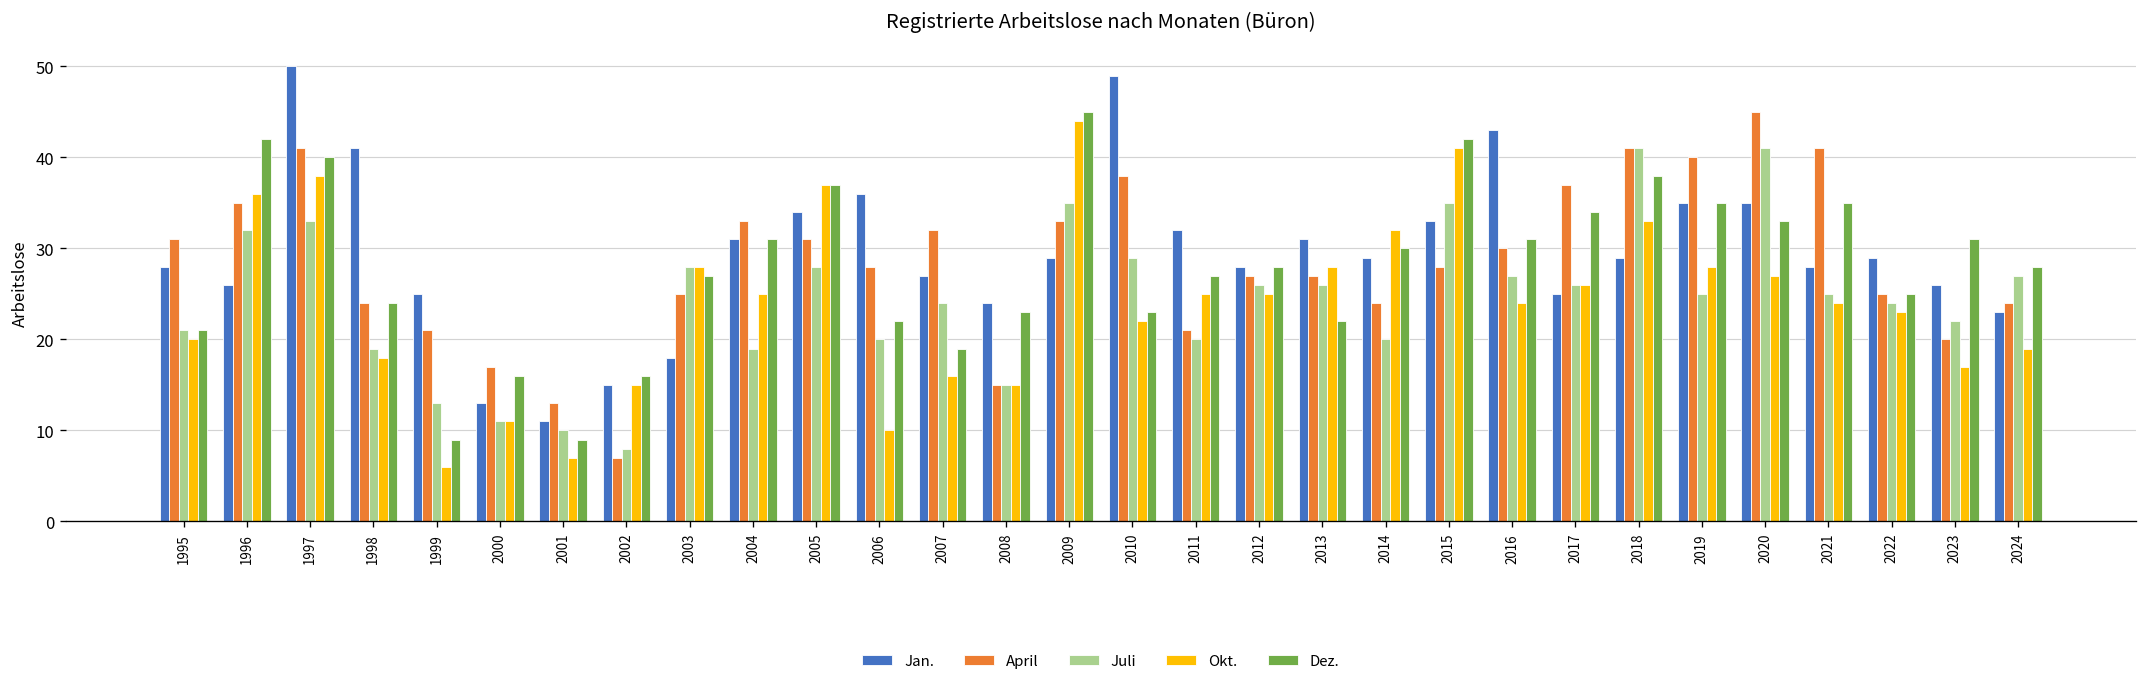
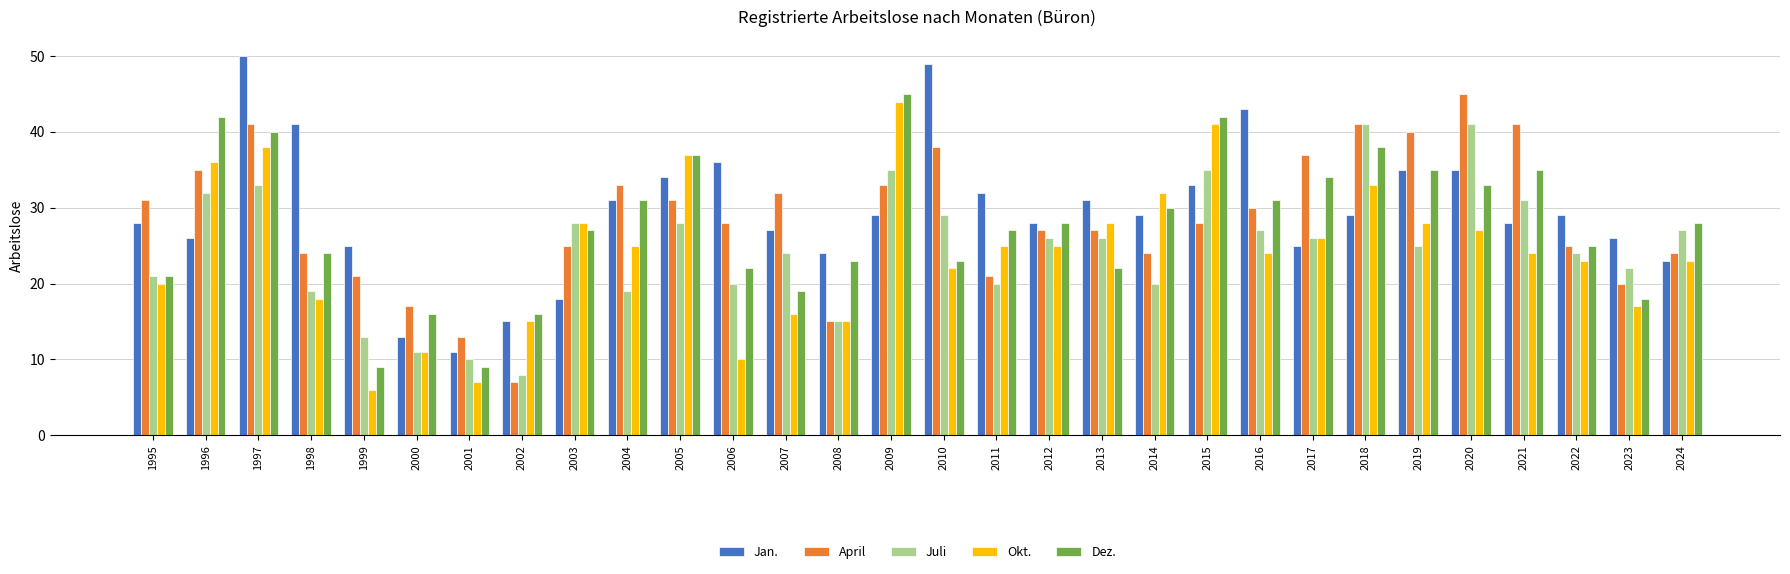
  {
    "Jan.": {
      "1995": 28,
      "1996": 26,
      "1997": 50,
      "1998": 41,
      "1999": 25,
      "2000": 13,
      "2001": 11,
      "2002": 15,
      "2003": 18,
      "2004": 31,
      "2005": 34,
      "2006": 36,
      "2007": 27,
      "2008": 24,
      "2009": 29,
      "2010": 49,
      "2011": 32,
      "2012": 28,
      "2013": 31,
      "2014": 29,
      "2015": 33,
      "2016": 43,
      "2017": 25,
      "2018": 29,
      "2019": 35,
      "2020": 35,
      "2021": 28,
      "2022": 29,
      "2023": 26,
      "2024": 23
    },
    "April": {
      "1995": 31,
      "1996": 35,
      "1997": 41,
      "1998": 24,
      "1999": 21,
      "2000": 17,
      "2001": 13,
      "2002": 7,
      "2003": 25,
      "2004": 33,
      "2005": 31,
      "2006": 28,
      "2007": 32,
      "2008": 15,
      "2009": 33,
      "2010": 38,
      "2011": 21,
      "2012": 27,
      "2013": 27,
      "2014": 24,
      "2015": 28,
      "2016": 30,
      "2017": 37,
      "2018": 41,
      "2019": 40,
      "2020": 45,
      "2021": 41,
      "2022": 25,
      "2023": 20,
      "2024": 24
    },
    "Juli": {
      "1995": 21,
      "1996": 32,
      "1997": 33,
      "1998": 19,
      "1999": 13,
      "2000": 11,
      "2001": 10,
      "2002": 8,
      "2003": 28,
      "2004": 19,
      "2005": 28,
      "2006": 20,
      "2007": 24,
      "2008": 15,
      "2009": 35,
      "2010": 29,
      "2011": 20,
      "2012": 26,
      "2013": 26,
      "2014": 20,
      "2015": 35,
      "2016": 27,
      "2017": 26,
      "2018": 41,
      "2019": 25,
      "2020": 41,
-     "2021": 25,
+     "2021": 31,
      "2022": 24,
      "2023": 22,
      "2024": 27
    },
    "Okt.": {
      "1995": 20,
      "1996": 36,
      "1997": 38,
      "1998": 18,
      "1999": 6,
      "2000": 11,
      "2001": 7,
      "2002": 15,
      "2003": 28,
      "2004": 25,
      "2005": 37,
      "2006": 10,
      "2007": 16,
      "2008": 15,
      "2009": 44,
      "2010": 22,
      "2011": 25,
      "2012": 25,
      "2013": 28,
      "2014": 32,
      "2015": 41,
      "2016": 24,
      "2017": 26,
      "2018": 33,
      "2019": 28,
      "2020": 27,
      "2021": 24,
      "2022": 23,
      "2023": 17,
-     "2024": 19
+     "2024": 23
    },
    "Dez.": {
      "1995": 21,
      "1996": 42,
      "1997": 40,
      "1998": 24,
      "1999": 9,
      "2000": 16,
      "2001": 9,
      "2002": 16,
      "2003": 27,
      "2004": 31,
      "2005": 37,
      "2006": 22,
      "2007": 19,
      "2008": 23,
      "2009": 45,
      "2010": 23,
      "2011": 27,
      "2012": 28,
      "2013": 22,
      "2014": 30,
      "2015": 42,
      "2016": 31,
      "2017": 34,
      "2018": 38,
      "2019": 35,
      "2020": 33,
      "2021": 35,
      "2022": 25,
-     "2023": 31,
+     "2023": 18,
      "2024": 28
    }
  }
